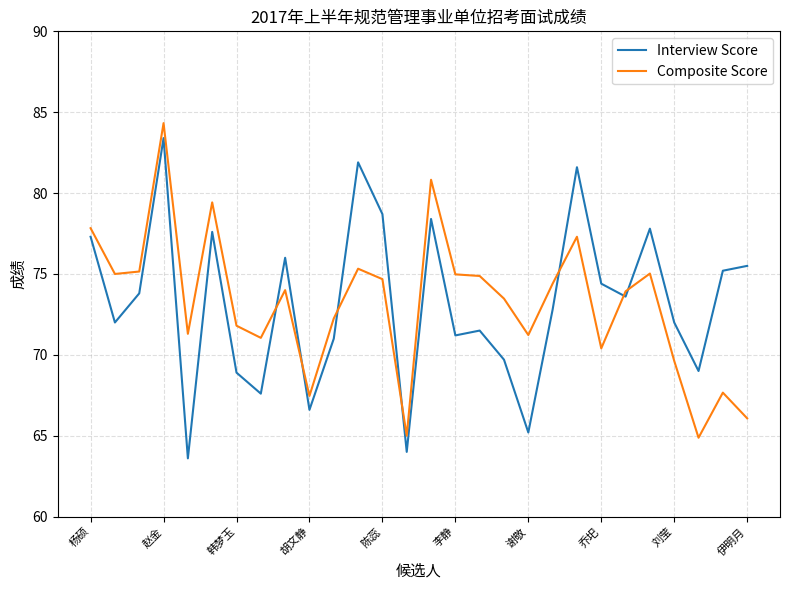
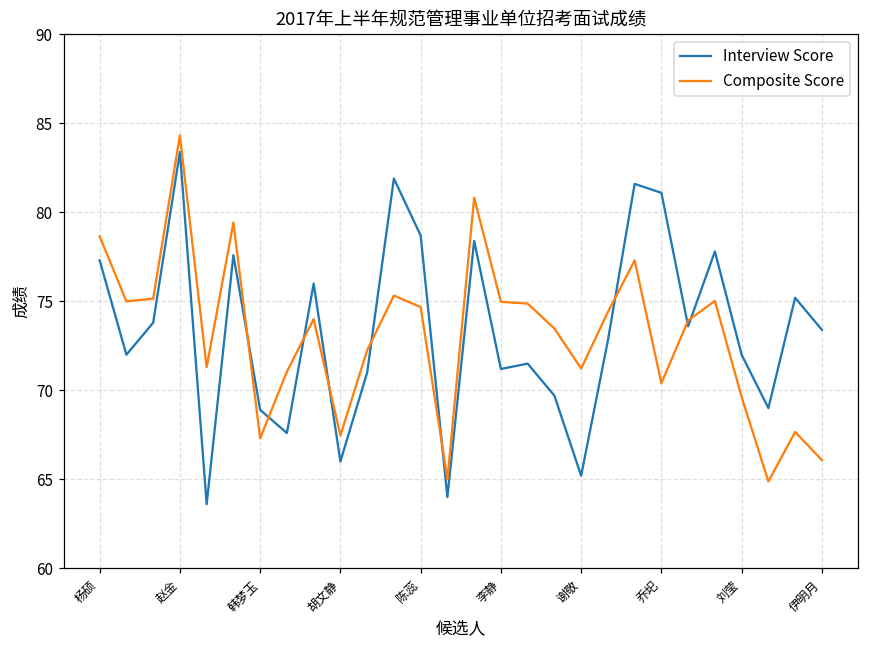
  {
    "Interview Score": {
      "杨硕": 77.3,
      "赵金": 83.4,
      "韩梦玉": 68.9,
-     "胡文静": 66.6,
+     "胡文静": 66.0,
      "陈蕊": 78.7,
      "李静": 71.2,
      "谢敬": 65.2,
-     "乔圯": 74.4,
+     "乔圯": 81.1,
      "刘莹": 72.0,
-     "伊明月": 75.5
+     "伊明月": 73.4
    },
    "Composite Score": {
-     "杨硕": 77.8,
+     "杨硕": 78.7,
      "赵金": 84.3,
-     "韩梦玉": 71.8,
+     "韩梦玉": 67.3,
      "胡文静": 67.5,
      "陈蕊": 74.7,
      "李静": 75.0,
      "谢敬": 71.2,
      "乔圯": 70.4,
      "刘莹": 69.6,
      "伊明月": 66.1
    }
  }
